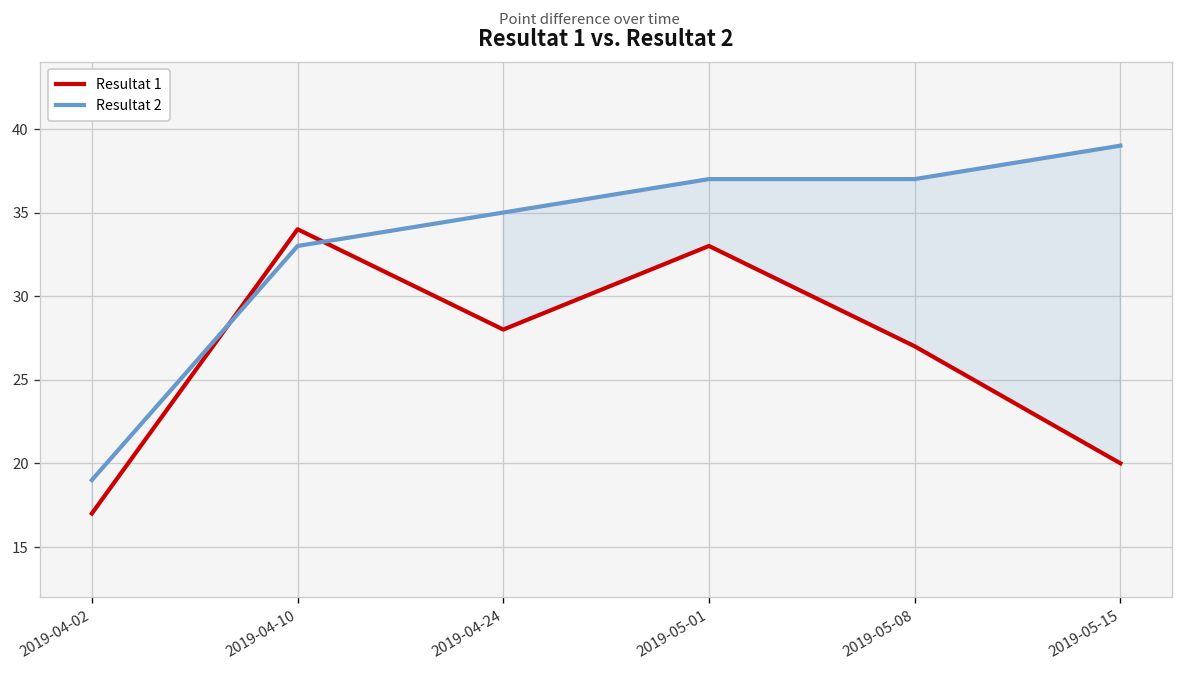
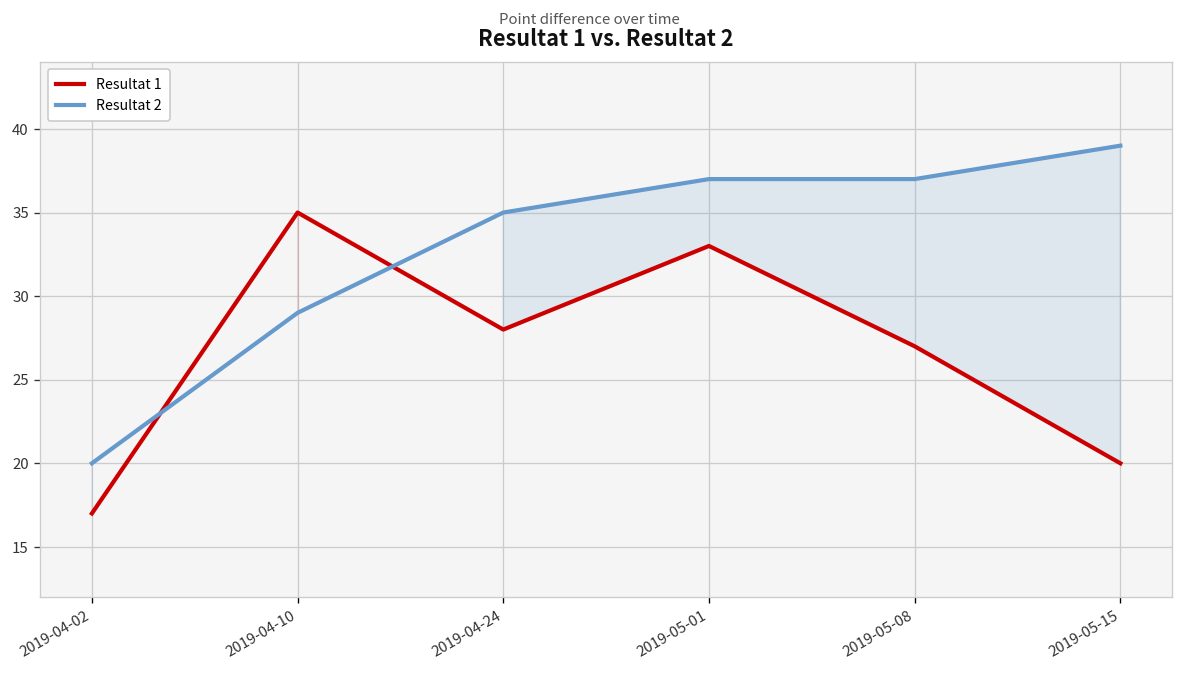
  {
    "Resultat 1": {
      "2019-04-02": 17,
-     "2019-04-10": 34,
+     "2019-04-10": 35,
      "2019-04-24": 28,
      "2019-05-01": 33,
      "2019-05-08": 27,
      "2019-05-15": 20
    },
    "Resultat 2": {
-     "2019-04-02": 19,
-     "2019-04-10": 33,
+     "2019-04-02": 20,
+     "2019-04-10": 29,
      "2019-04-24": 35,
      "2019-05-01": 37,
      "2019-05-08": 37,
      "2019-05-15": 39
    }
  }
